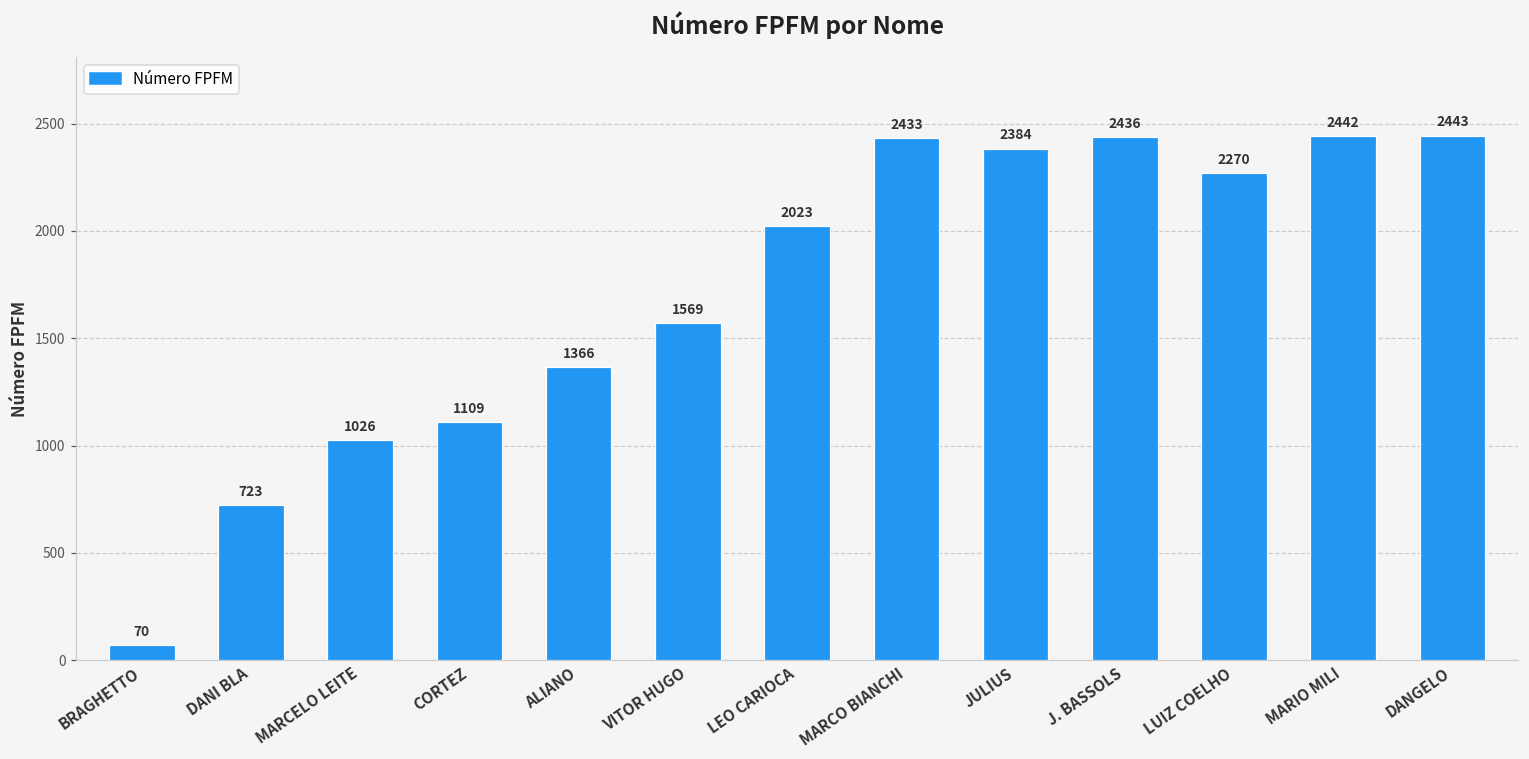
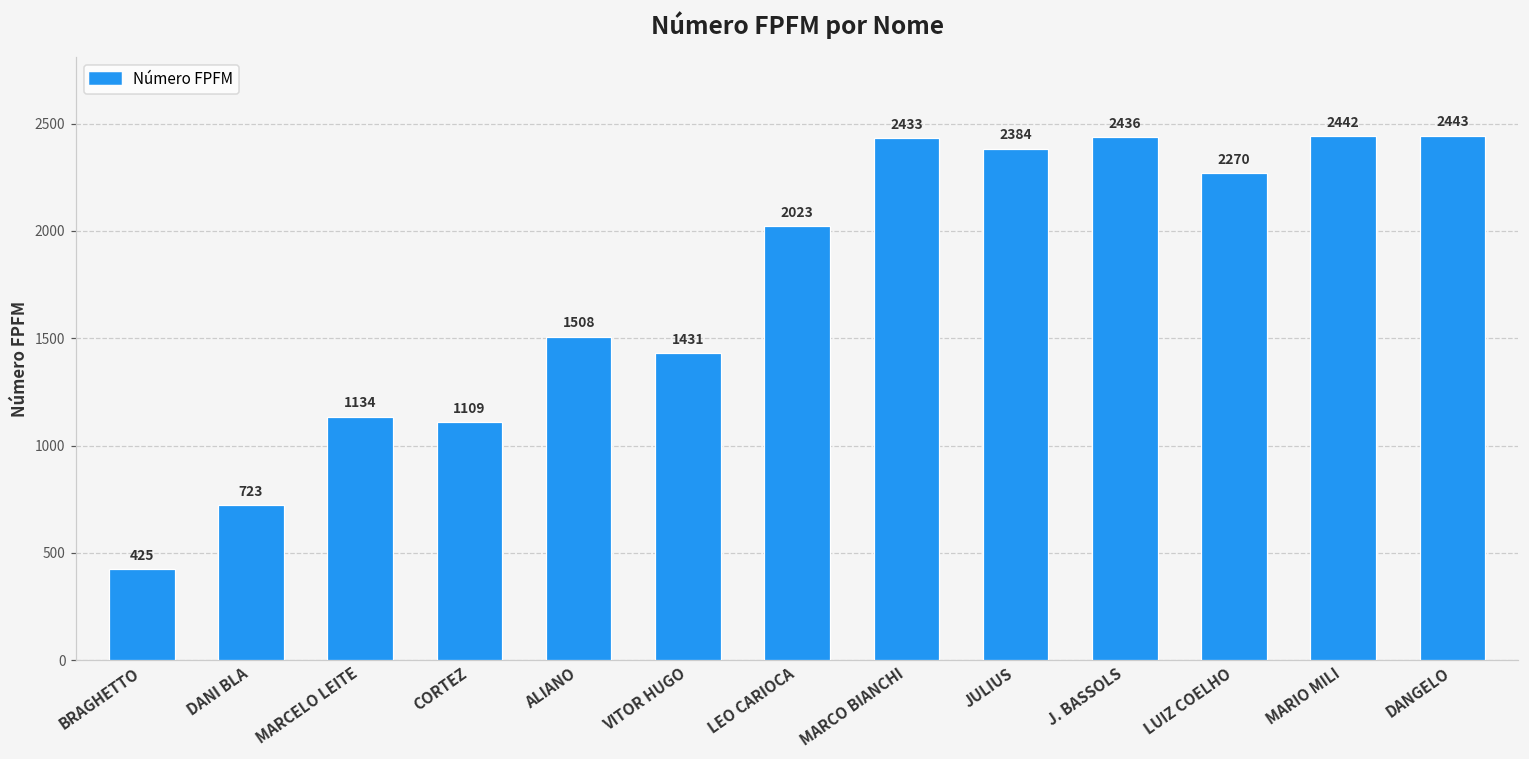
  {
-   "BRAGHETTO": 70,
+   "BRAGHETTO": 425,
    "DANI BLA": 723,
-   "MARCELO LEITE": 1026,
+   "MARCELO LEITE": 1134,
    "CORTEZ": 1109,
-   "ALIANO": 1366,
-   "VITOR HUGO": 1569,
+   "ALIANO": 1508,
+   "VITOR HUGO": 1431,
    "LEO CARIOCA": 2023,
    "MARCO BIANCHI": 2433,
    "JULIUS": 2384,
    "J. BASSOLS": 2436,
    "LUIZ COELHO": 2270,
    "MARIO MILI": 2442,
    "DANGELO": 2443
  }
